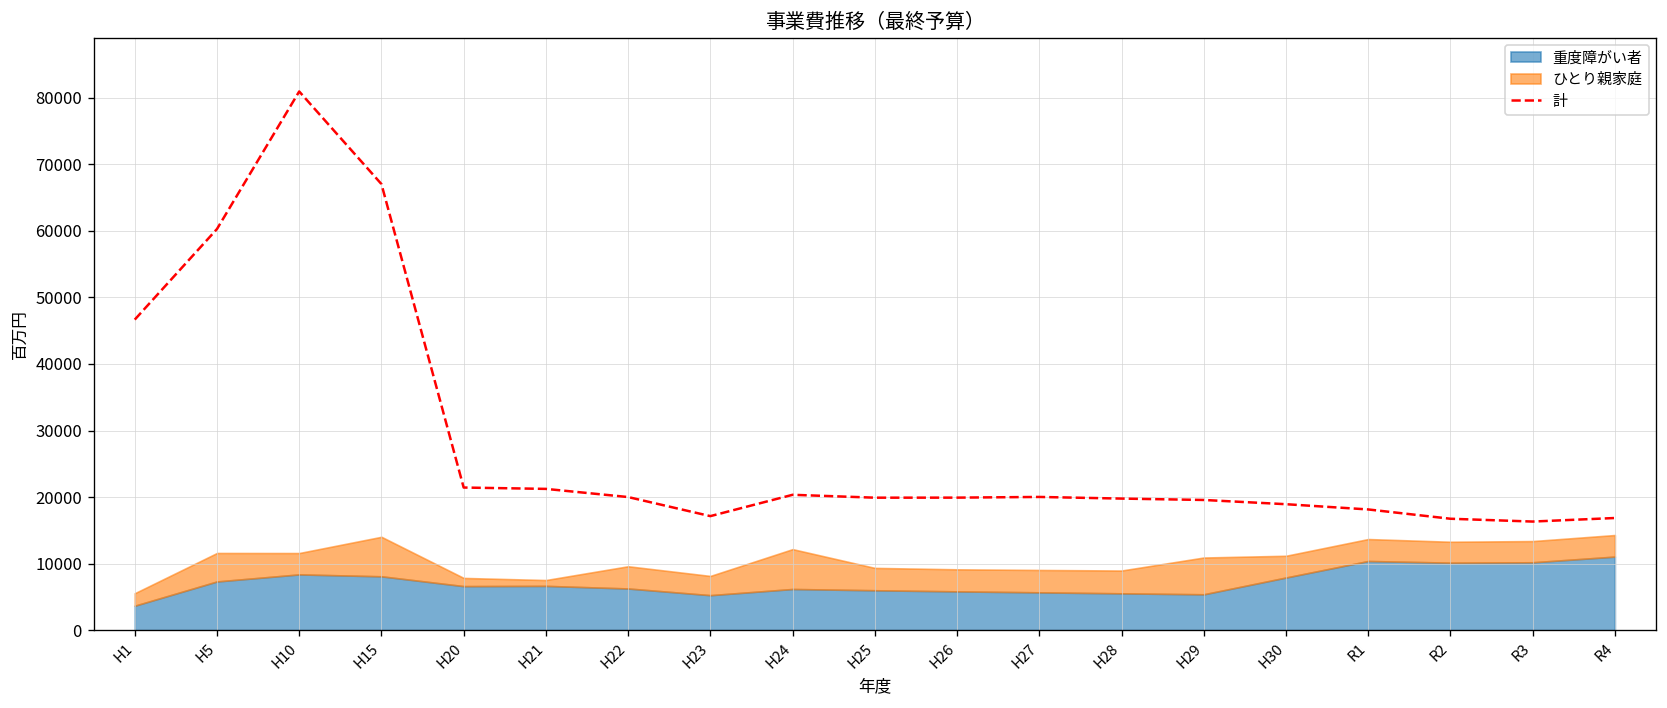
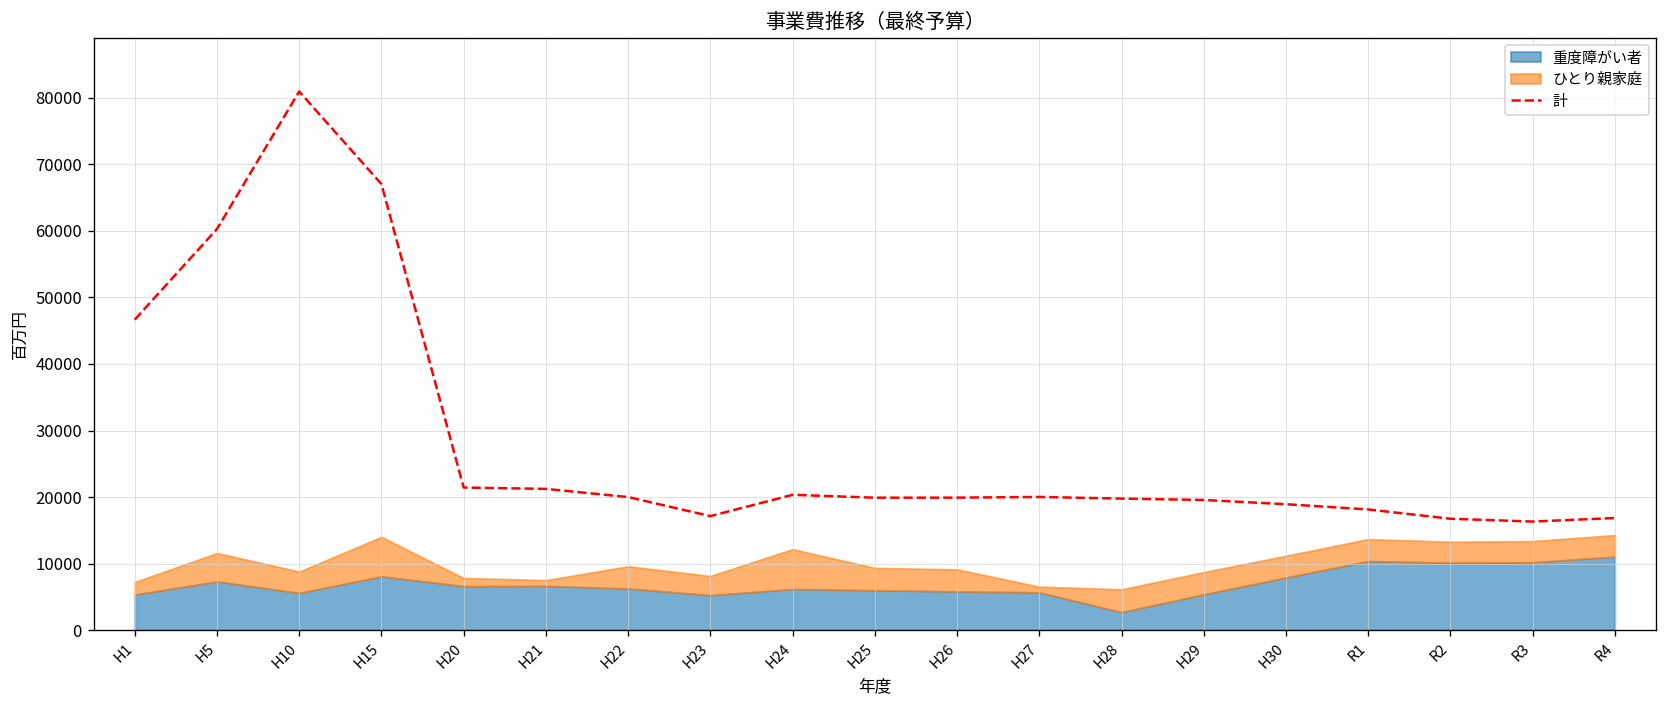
  {
    "重度障がい者": {
-     "H1": 4000,
+     "H1": 5000,
      "H5": 7000,
-     "H10": 8000,
+     "H10": 6000,
      "H15": 8000,
      "H20": 7000,
      "H21": 7000,
      "H22": 6000,
      "H23": 5000,
      "H24": 6000,
      "H25": 6000,
      "H26": 6000,
      "H27": 6000,
-     "H28": 6000,
+     "H28": 3000,
      "H29": 5000,
      "H30": 8000,
      "R1": 10000,
      "R2": 10000,
      "R3": 10000,
      "R4": 11000
    },
    "計": {
      "H1": 47000,
      "H5": 60000,
      "H10": 81000,
      "H15": 67000,
      "H20": 21000,
      "H21": 21000,
      "H22": 20000,
      "H23": 17000,
      "H24": 20000,
      "H25": 20000,
      "H26": 20000,
      "H27": 20000,
      "H28": 20000,
      "H29": 20000,
      "H30": 19000,
      "R1": 18000,
      "R2": 17000,
      "R3": 16000,
      "R4": 17000
    },
    "ひとり親家庭": {
      "H1": 2000,
      "H5": 4000,
      "H10": 3000,
      "H15": 6000,
      "H20": 1000,
      "H21": 1000,
      "H22": 3000,
      "H23": 3000,
      "H24": 6000,
      "H25": 3000,
      "H26": 3000,
-     "H27": 3000,
+     "H27": 1000,
      "H28": 3000,
-     "H29": 6000,
+     "H29": 3000,
      "H30": 3000,
      "R1": 3000,
      "R2": 3000,
      "R3": 3000,
      "R4": 3000
    }
  }
